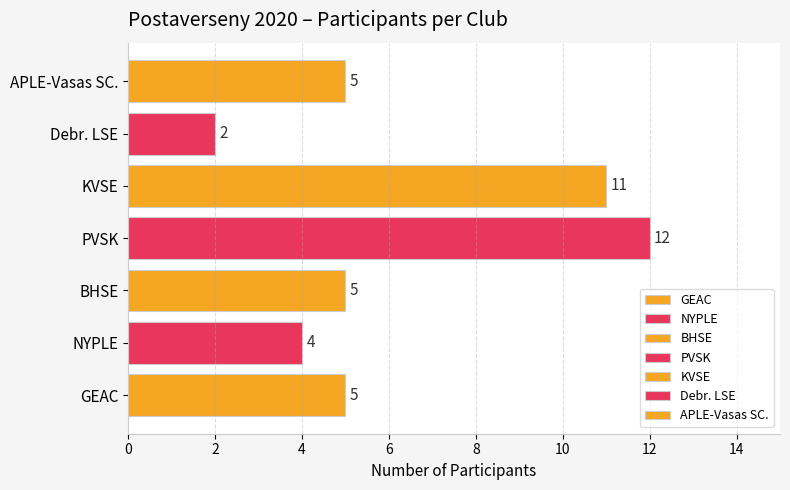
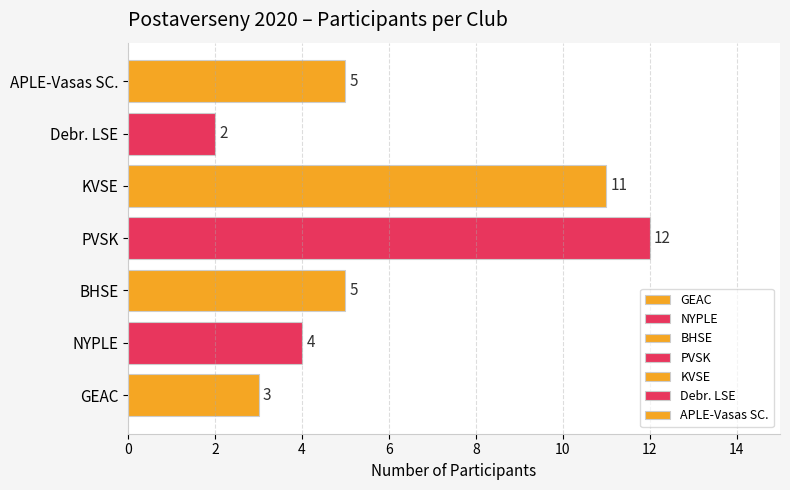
  {
    "APLE-Vasas SC.": 5,
    "Debr. LSE": 2,
    "KVSE": 11,
    "PVSK": 12,
    "BHSE": 5,
    "NYPLE": 4,
-   "GEAC": 5
+   "GEAC": 3
  }
